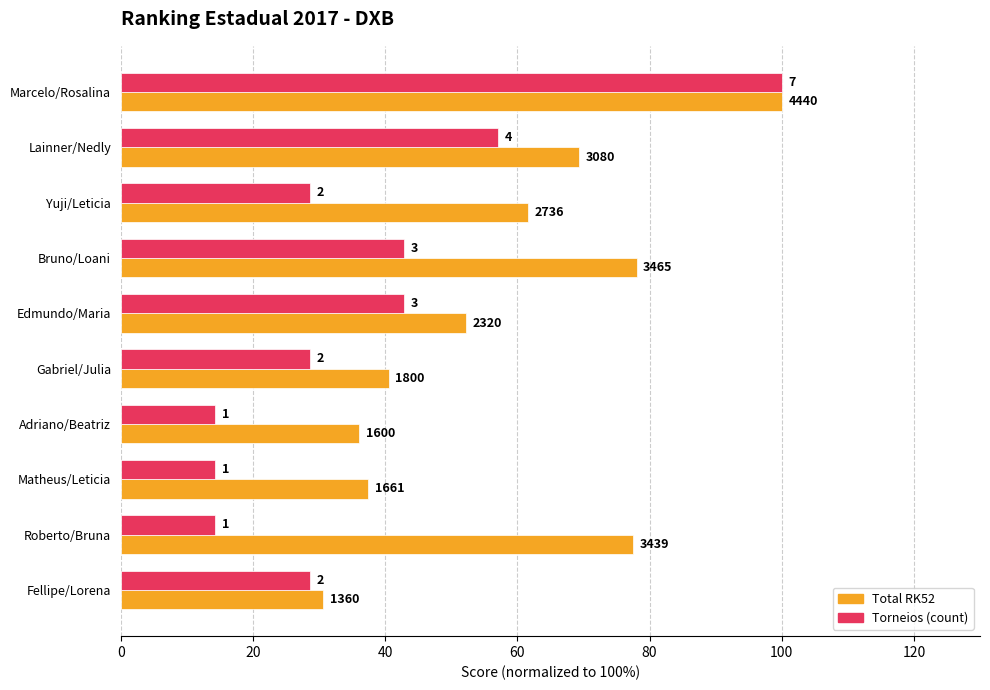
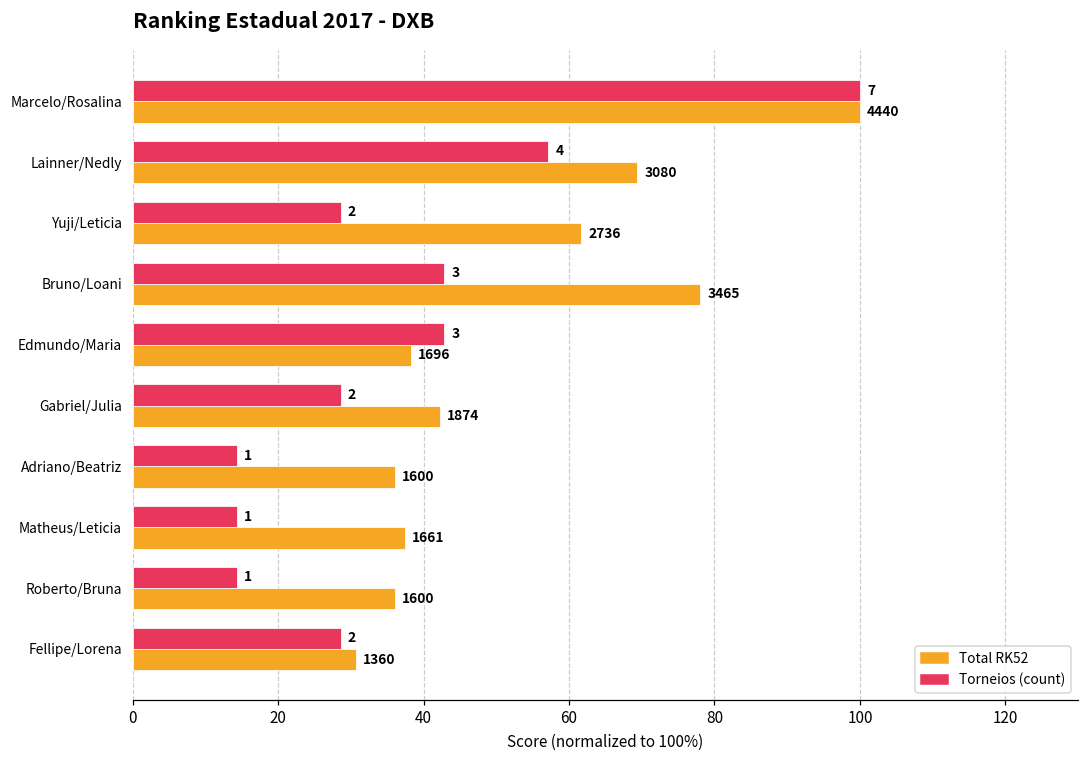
  {
    "Total RK52": {
-     "Edmundo/Maria": 2320,
-     "Gabriel/Julia": 1800,
-     "Roberto/Bruna": 3439
+     "Edmundo/Maria": 1696,
+     "Gabriel/Julia": 1874,
+     "Roberto/Bruna": 1600
    }
  }
